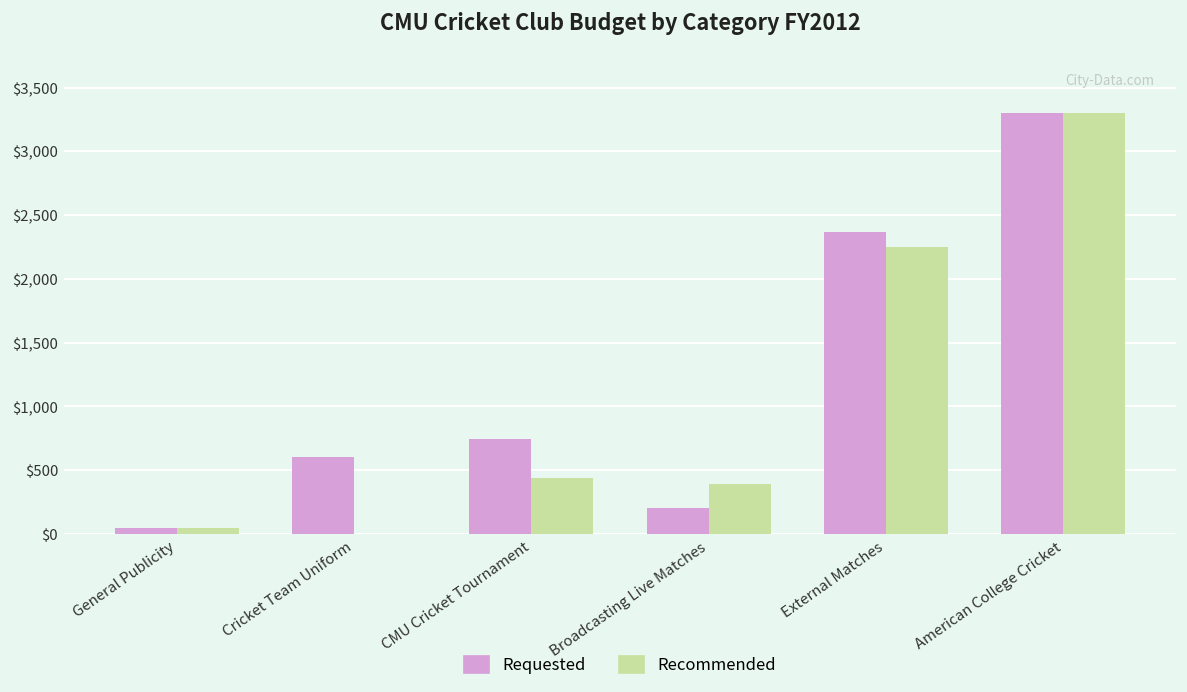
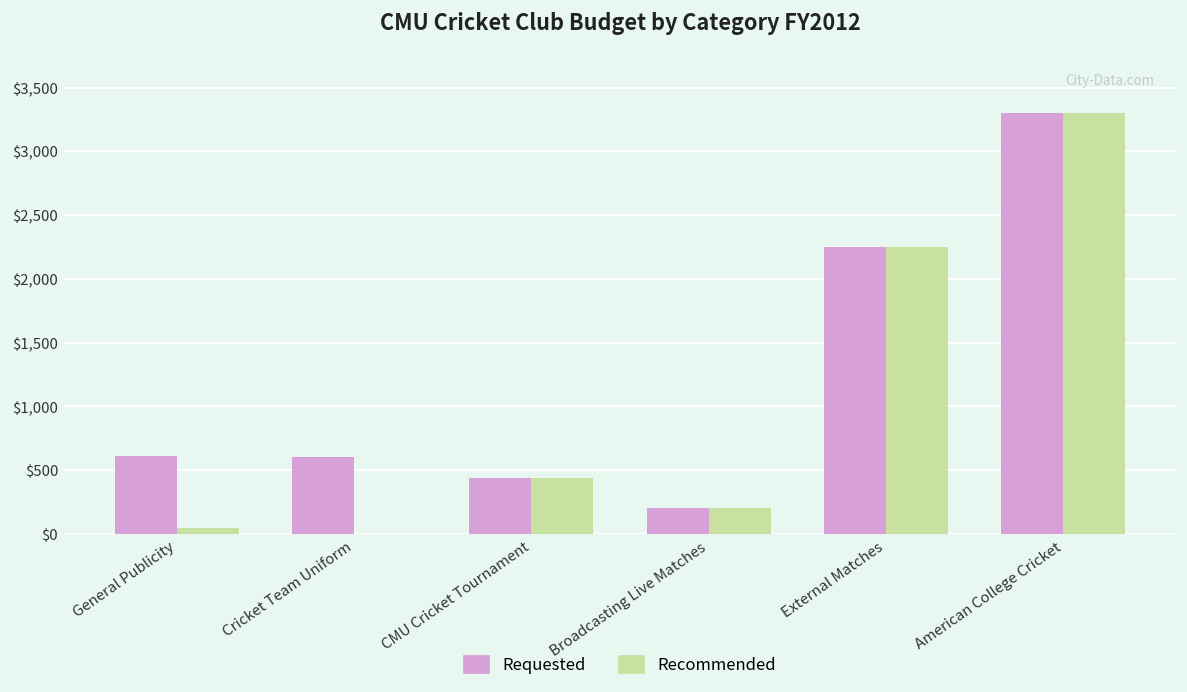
  {
    "Requested": {
-     "General Publicity": "$50",
+     "General Publicity": "$610",
      "Cricket Team Uniform": "$600",
-     "CMU Cricket Tournament": "$750",
+     "CMU Cricket Tournament": "$440",
      "Broadcasting Live Matches": "$200",
-     "External Matches": "$2,370",
+     "External Matches": "$2,250",
      "American College Cricket": "$3,300"
    },
    "Recommended": {
      "General Publicity": "$50",
      "Cricket Team Uniform": "$0",
      "CMU Cricket Tournament": "$440",
-     "Broadcasting Live Matches": "$390",
+     "Broadcasting Live Matches": "$200",
      "External Matches": "$2,250",
      "American College Cricket": "$3,300"
    }
  }
